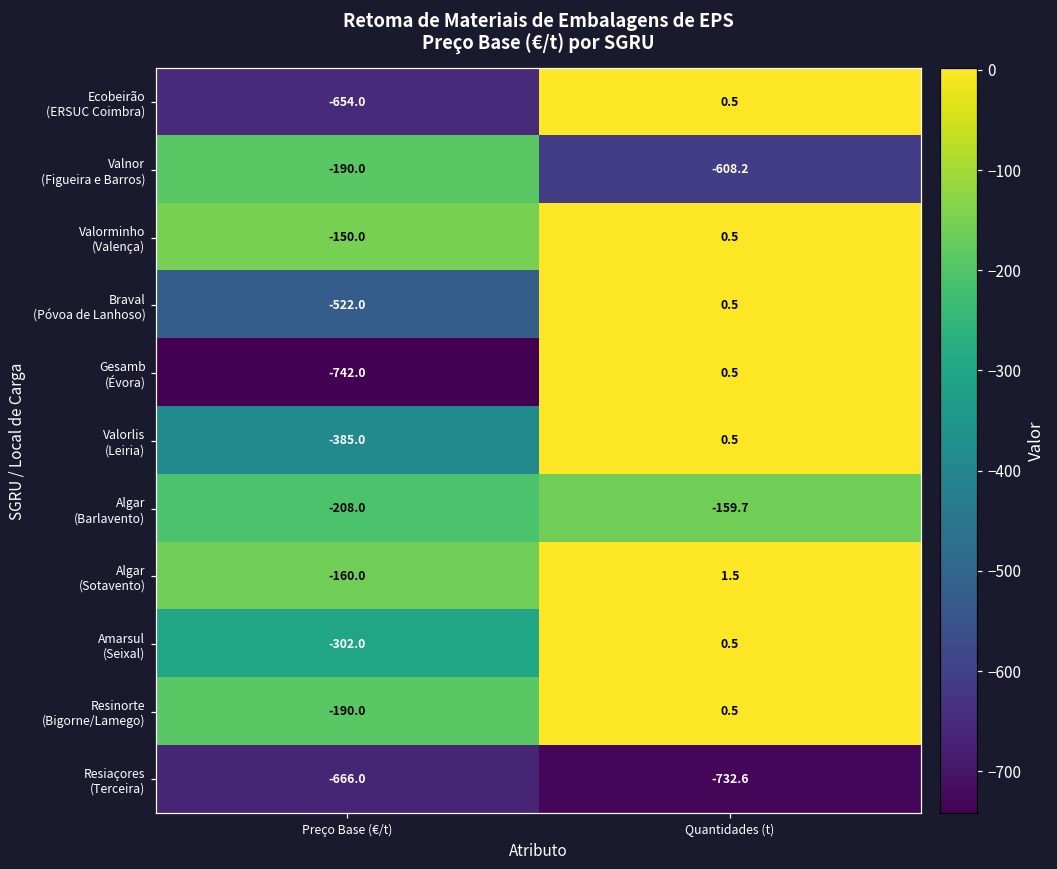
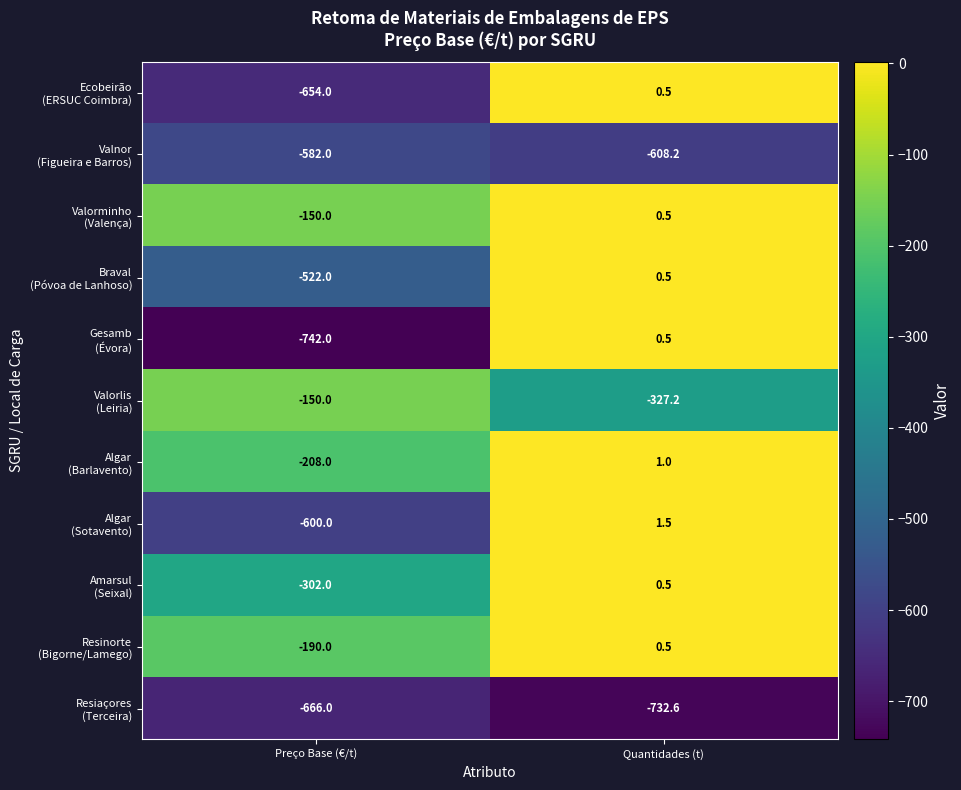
  {
    "Ecobeirão (ERSUC Coimbra)": {
      "Preço Base (€/t)": -654.0,
      "Quantidades (t)": 0.5
    },
    "Valnor (Figueira e Barros)": {
-     "Preço Base (€/t)": -190.0,
+     "Preço Base (€/t)": -582.0,
      "Quantidades (t)": -608.2
    },
    "Valorminho (Valença)": {
      "Preço Base (€/t)": -150.0,
      "Quantidades (t)": 0.5
    },
    "Braval (Póvoa de Lanhoso)": {
      "Preço Base (€/t)": -522.0,
      "Quantidades (t)": 0.5
    },
    "Gesamb (Évora)": {
      "Preço Base (€/t)": -742.0,
      "Quantidades (t)": 0.5
    },
    "Valorlis (Leiria)": {
-     "Preço Base (€/t)": -385.0,
-     "Quantidades (t)": 0.5
+     "Preço Base (€/t)": -150.0,
+     "Quantidades (t)": -327.2
    },
    "Algar (Barlavento)": {
      "Preço Base (€/t)": -208.0,
-     "Quantidades (t)": -159.7
+     "Quantidades (t)": 1.0
    },
    "Algar (Sotavento)": {
-     "Preço Base (€/t)": -160.0,
+     "Preço Base (€/t)": -600.0,
      "Quantidades (t)": 1.5
    },
    "Amarsul (Seixal)": {
      "Preço Base (€/t)": -302.0,
      "Quantidades (t)": 0.5
    },
    "Resinorte (Bigorne/Lamego)": {
      "Preço Base (€/t)": -190.0,
      "Quantidades (t)": 0.5
    },
    "Resiaçores (Terceira)": {
      "Preço Base (€/t)": -666.0,
      "Quantidades (t)": -732.6
    }
  }
